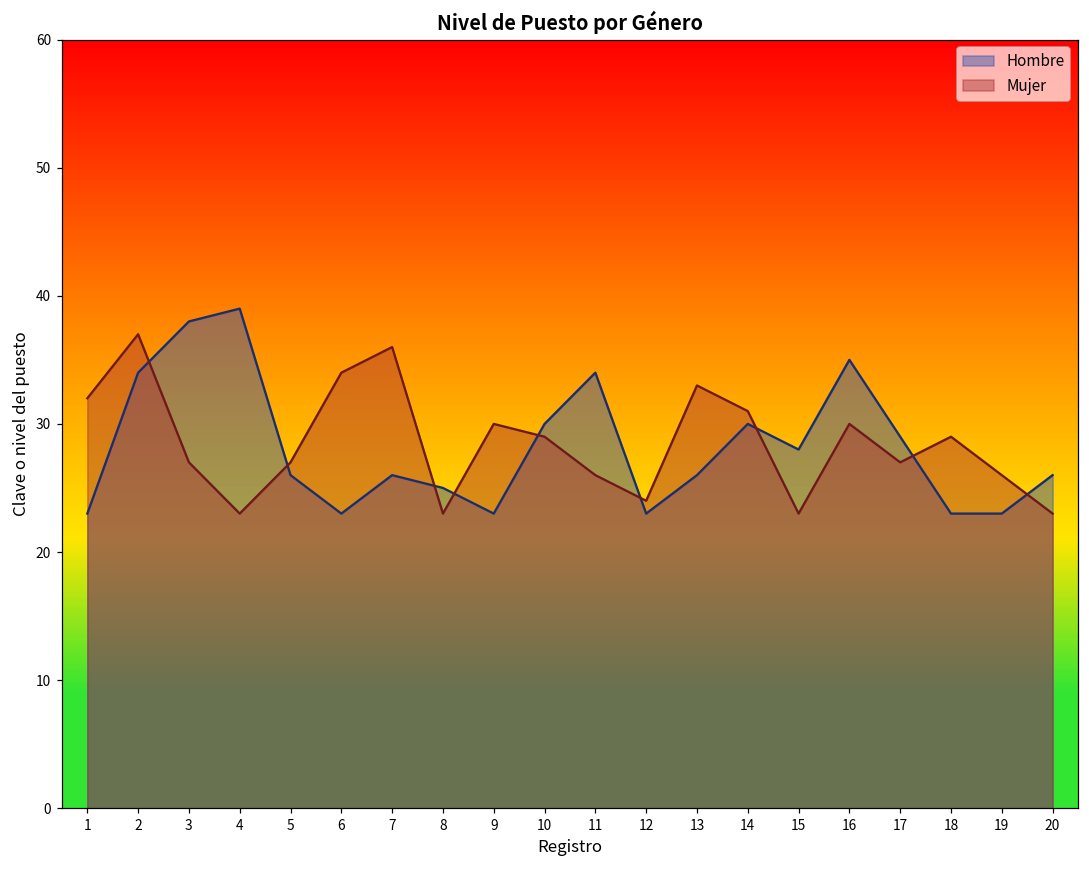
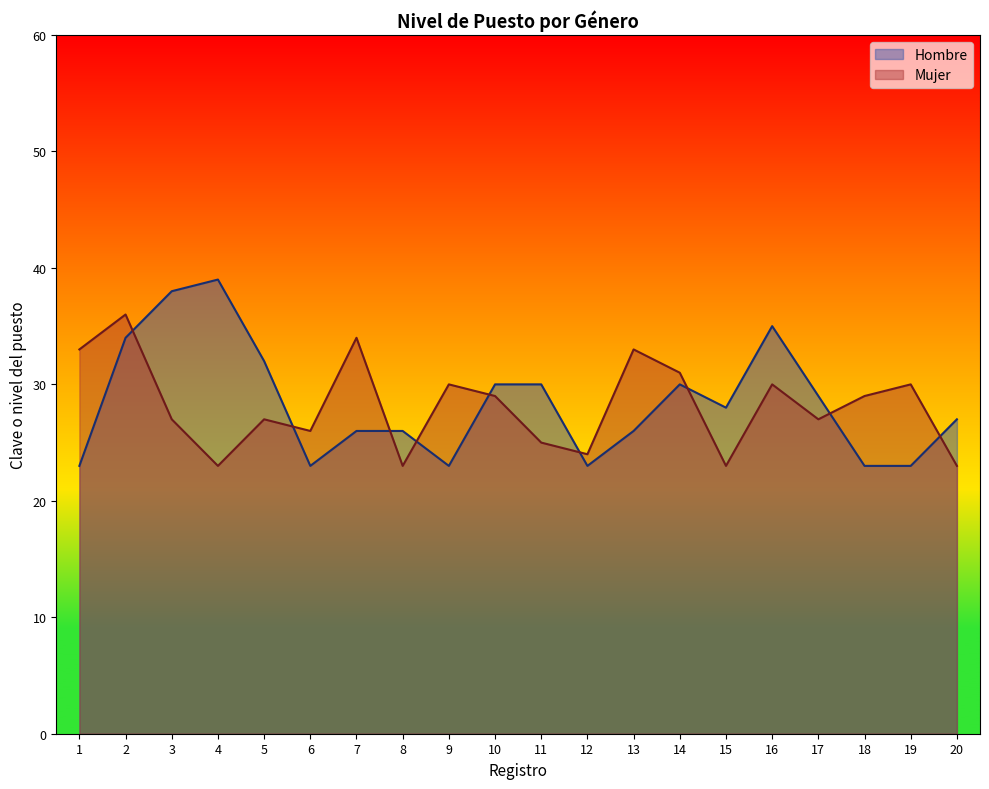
  {
    "Hombre": {
      "1": 23,
      "2": 34,
      "3": 38,
      "4": 39,
-     "5": 26,
+     "5": 32,
      "6": 23,
      "7": 26,
-     "8": 25,
+     "8": 26,
      "9": 23,
      "10": 30,
-     "11": 34,
+     "11": 30,
      "12": 23,
      "13": 26,
      "14": 30,
      "15": 28,
      "16": 35,
      "17": 29,
      "18": 23,
      "19": 23,
-     "20": 26
+     "20": 27
    },
    "Mujer": {
-     "1": 32,
-     "2": 37,
+     "1": 33,
+     "2": 36,
      "3": 27,
      "4": 23,
      "5": 27,
-     "6": 34,
-     "7": 36,
+     "6": 26,
+     "7": 34,
      "8": 23,
      "9": 30,
      "10": 29,
-     "11": 26,
+     "11": 25,
      "12": 24,
      "13": 33,
      "14": 31,
      "15": 23,
      "16": 30,
      "17": 27,
      "18": 29,
-     "19": 26,
+     "19": 30,
      "20": 23
    }
  }
